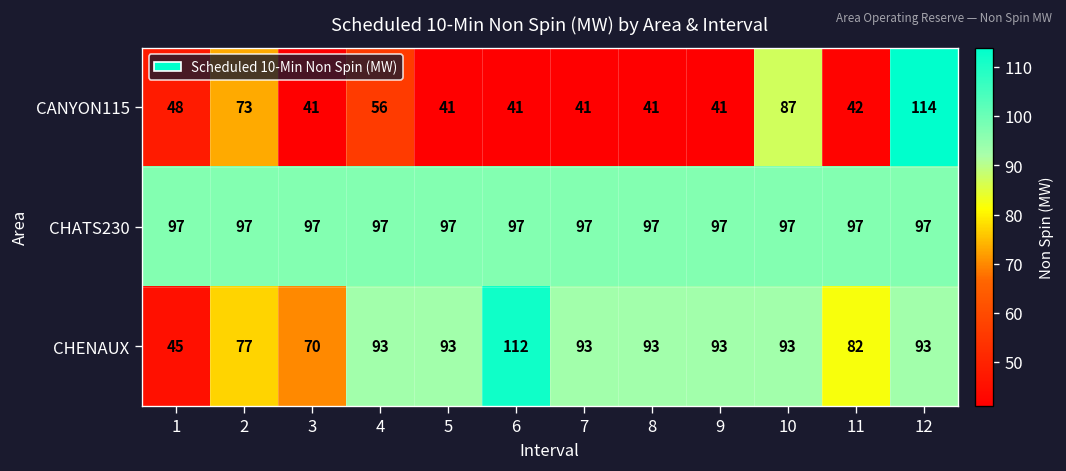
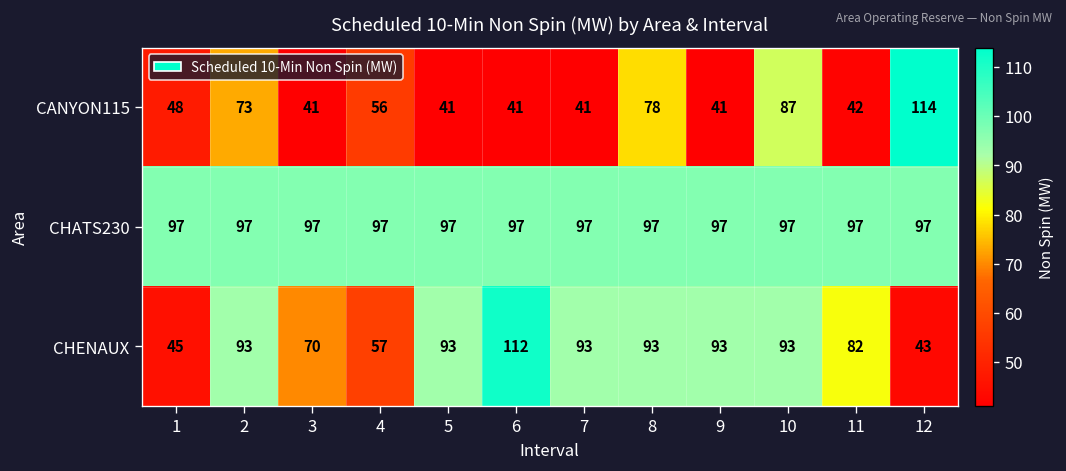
  {
    "CANYON115": {
      "1": 48,
      "2": 73,
      "3": 41,
      "4": 56,
      "5": 41,
      "6": 41,
      "7": 41,
-     "8": 41,
+     "8": 78,
      "9": 41,
      "10": 87,
      "11": 42,
      "12": 114
    },
    "CHATS230": {
      "1": 97,
      "2": 97,
      "3": 97,
      "4": 97,
      "5": 97,
      "6": 97,
      "7": 97,
      "8": 97,
      "9": 97,
      "10": 97,
      "11": 97,
      "12": 97
    },
    "CHENAUX": {
      "1": 45,
-     "2": 77,
+     "2": 93,
      "3": 70,
-     "4": 93,
+     "4": 57,
      "5": 93,
      "6": 112,
      "7": 93,
      "8": 93,
      "9": 93,
      "10": 93,
      "11": 82,
-     "12": 93
+     "12": 43
    }
  }
